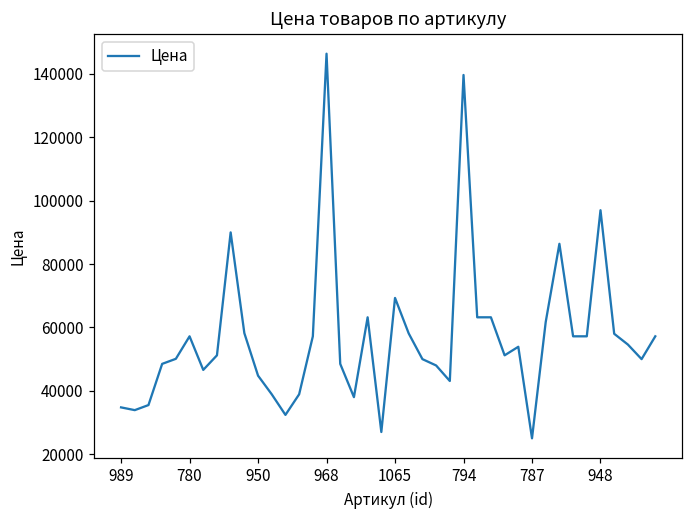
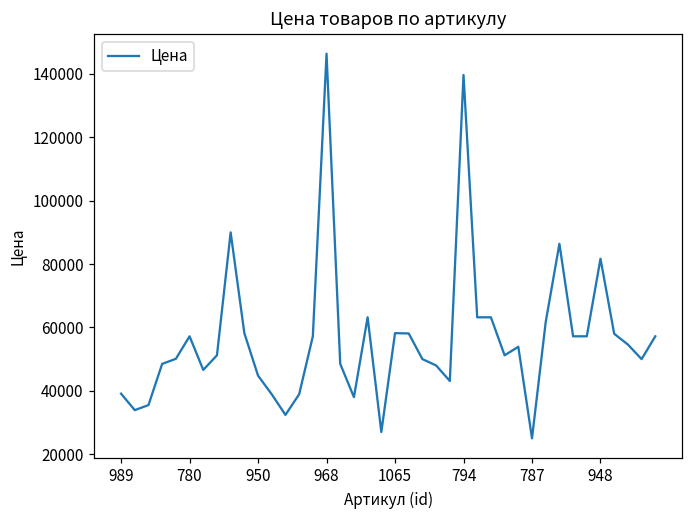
  {
-   "989": 35000,
+   "989": 39000,
    "780": 57000,
    "950": 45000,
    "968": 146000,
-   "1065": 69000,
+   "1065": 58000,
    "794": 140000,
    "787": 25000,
-   "948": 97000
+   "948": 82000
  }
